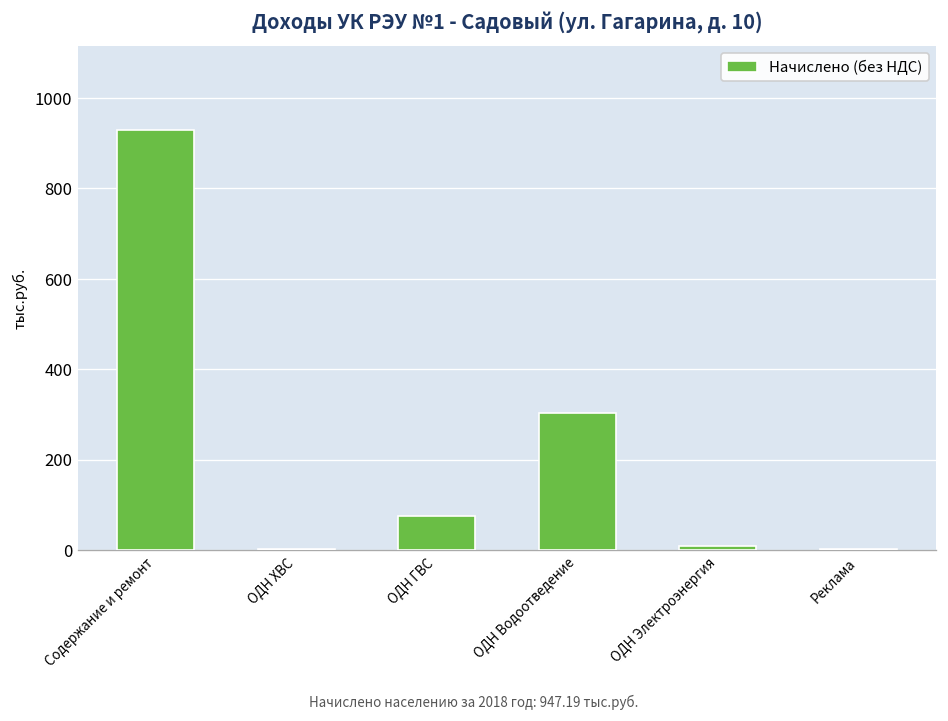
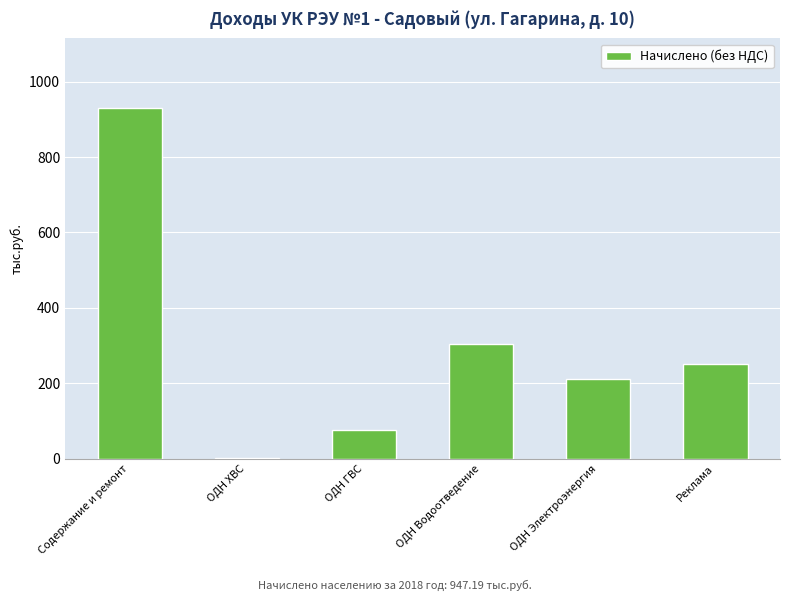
  {
    "Содержание и ремонт": 930,
    "ОДН ГВС": 70,
    "ОДН Водоотведение": 300,
-   "ОДН Электроэнергия": 10,
-   "Реклама": 0
+   "ОДН Электроэнергия": 210,
+   "Реклама": 250
  }
